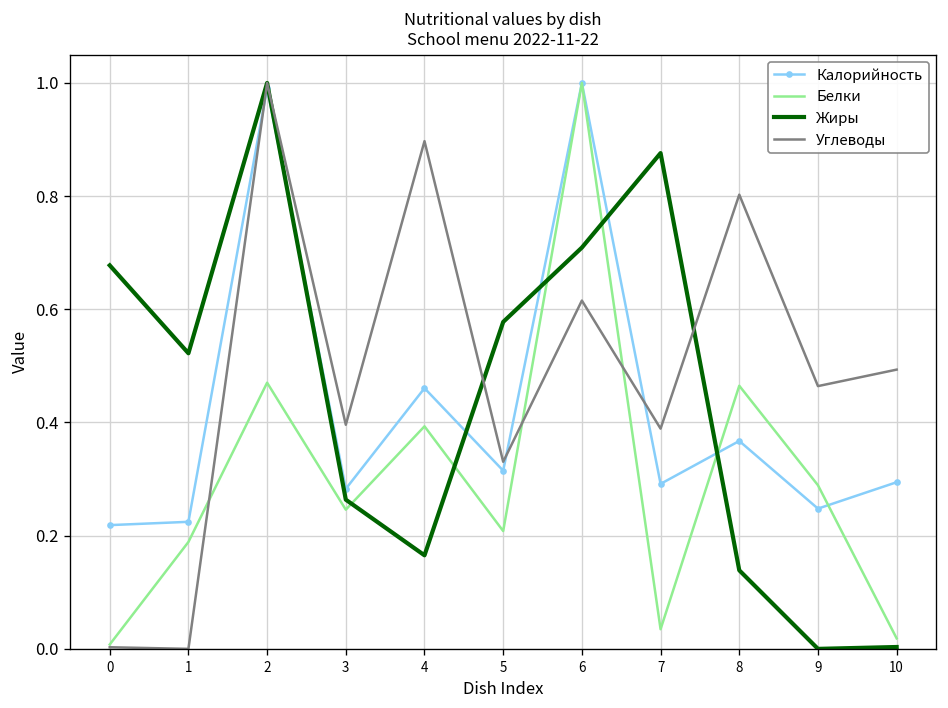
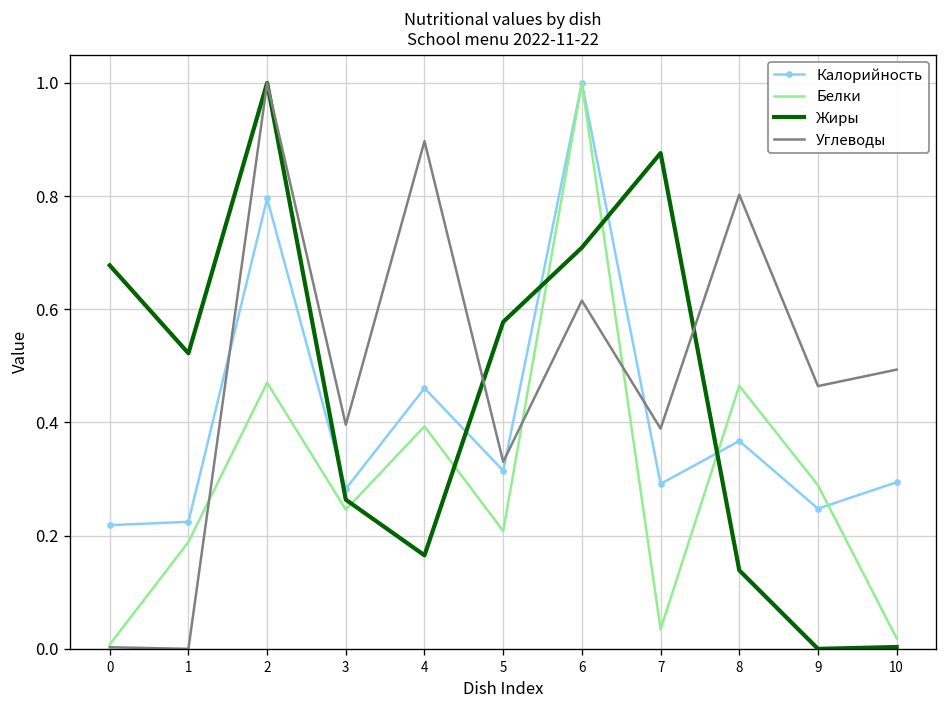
  {
    "Калорийность": {
      "0": 0.22,
      "1": 0.22,
-     "2": 0.99,
+     "2": 0.80,
      "3": 0.28,
      "4": 0.46,
      "5": 0.31,
      "7": 0.29,
      "8": 0.37,
      "9": 0.25,
      "10": 0.29
    },
    "Белки": {
      "1": 0.19,
      "2": 0.47,
      "3": 0.25,
      "4": 0.39,
      "5": 0.21,
      "7": 0.03,
      "8": 0.46,
      "9": 0.29,
      "10": 0.02
    },
    "Жиры": {
      "0": 0.68,
      "1": 0.52,
      "3": 0.26,
      "4": 0.17,
      "5": 0.58,
      "6": 0.71,
      "7": 0.88,
      "8": 0.14,
      "9": 0.00,
      "10": 0.00
    },
    "Углеводы": {
      "1": 0.00,
      "3": 0.40,
      "4": 0.90,
      "5": 0.33,
      "6": 0.62,
      "7": 0.39,
      "8": 0.80,
      "9": 0.46,
      "10": 0.49
    }
  }
